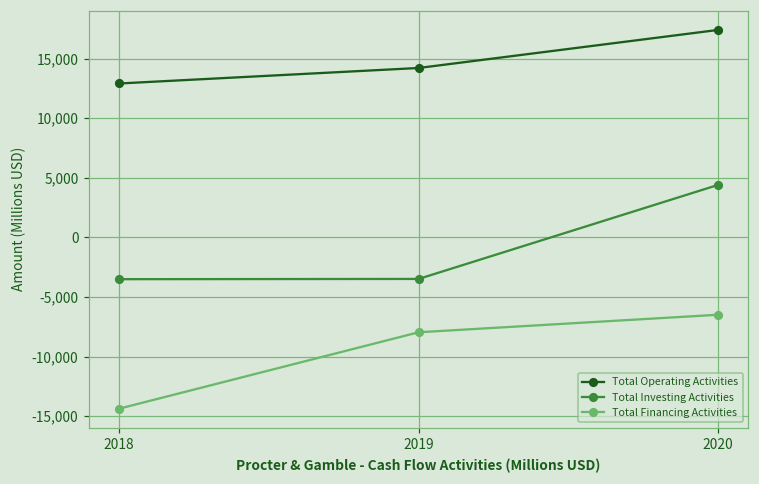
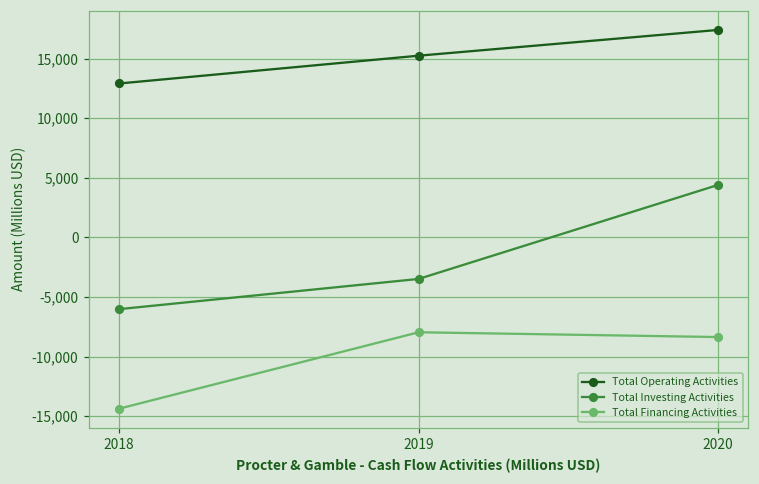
  {
    "Total Operating Activities": {
      "2018": "12,900",
-     "2019": "14,200",
+     "2019": "15,200",
      "2020": "17,400"
    },
    "Total Investing Activities": {
-     "2018": "-3,500",
+     "2018": "-6,000",
      "2019": "-3,500",
      "2020": "4,400"
    },
    "Total Financing Activities": {
      "2018": "-14,400",
      "2019": "-8,000",
-     "2020": "-6,500"
+     "2020": "-8,400"
    }
  }
